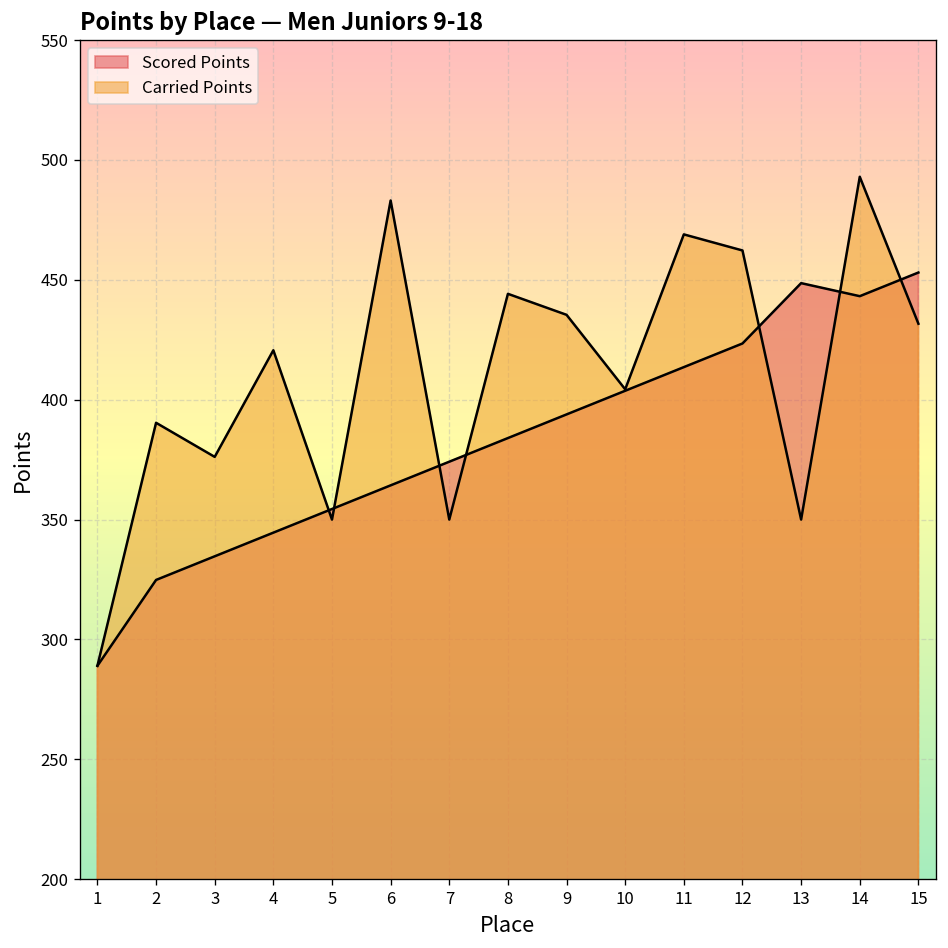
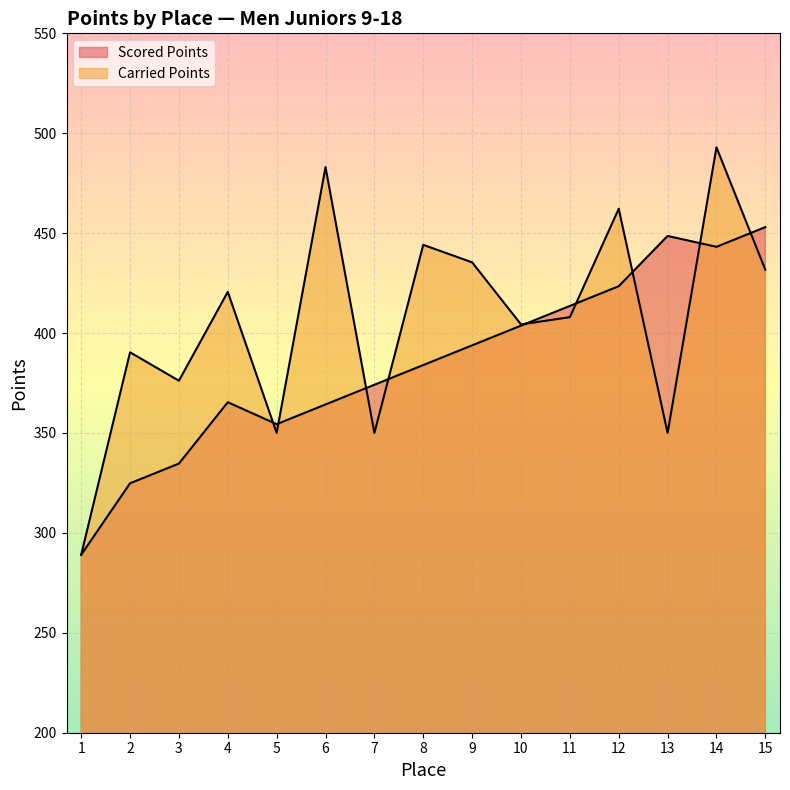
  {
    "Scored Points": {
      "2": 325,
      "3": 335,
-     "4": 345,
+     "4": 365,
      "5": 354,
      "6": 364,
      "7": 374,
      "8": 384,
      "9": 394,
      "11": 414,
      "12": 423,
      "13": 449,
      "14": 443,
      "15": 453
    },
    "Carried Points": {
      "2": 390,
      "3": 376,
      "4": 421,
      "5": 350,
      "6": 483,
      "7": 350,
      "8": 444,
      "9": 435,
-     "11": 469,
+     "11": 408,
      "12": 462,
      "13": 350,
      "14": 493,
      "15": 432
    }
  }
